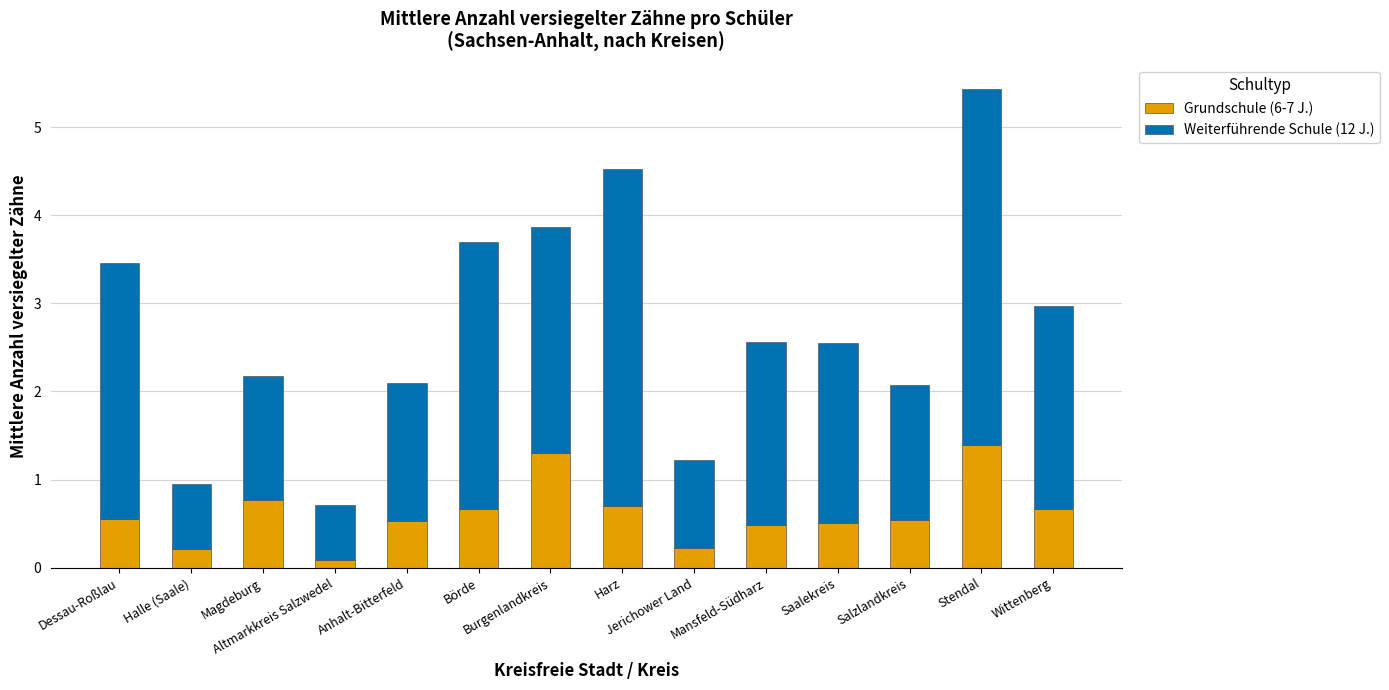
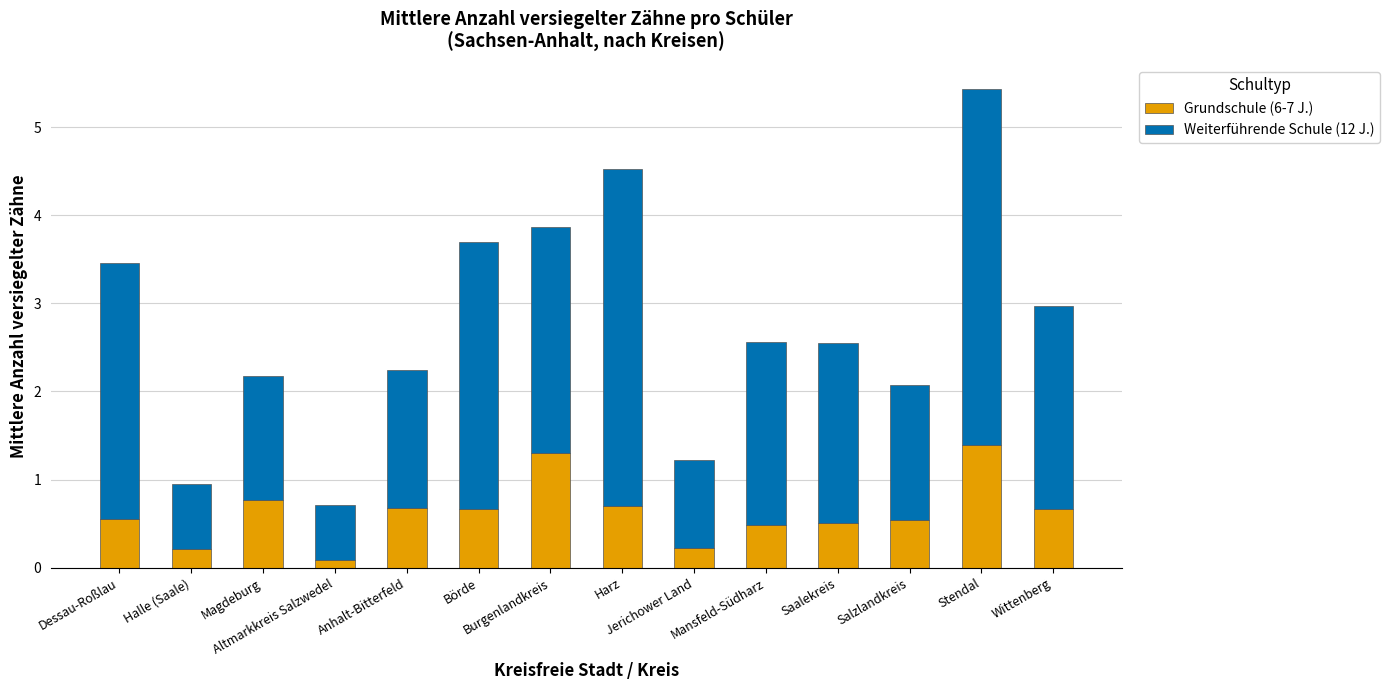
  {
    "Grundschule (6-7 J.)": {
      "Dessau-Roßlau": 0.6,
      "Halle (Saale)": 0.2,
      "Magdeburg": 0.8,
      "Altmarkkreis Salzwedel": 0.1,
-     "Anhalt-Bitterfeld": 0.5,
+     "Anhalt-Bitterfeld": 0.7,
      "Börde": 0.7,
      "Burgenlandkreis": 1.3,
      "Harz": 0.7,
      "Jerichower Land": 0.2,
      "Mansfeld-Südharz": 0.5,
      "Saalekreis": 0.5,
      "Salzlandkreis": 0.5,
      "Stendal": 1.4,
      "Wittenberg": 0.7
    },
    "Weiterführende Schule (12 J.)": {
      "Dessau-Roßlau": 2.9,
      "Halle (Saale)": 0.7,
      "Magdeburg": 1.4,
      "Altmarkkreis Salzwedel": 0.6,
      "Anhalt-Bitterfeld": 1.6,
      "Börde": 3.0,
      "Burgenlandkreis": 2.6,
      "Harz": 3.8,
      "Jerichower Land": 1.0,
      "Mansfeld-Südharz": 2.1,
      "Saalekreis": 2.0,
      "Salzlandkreis": 1.5,
      "Stendal": 4.0,
      "Wittenberg": 2.3
    }
  }
